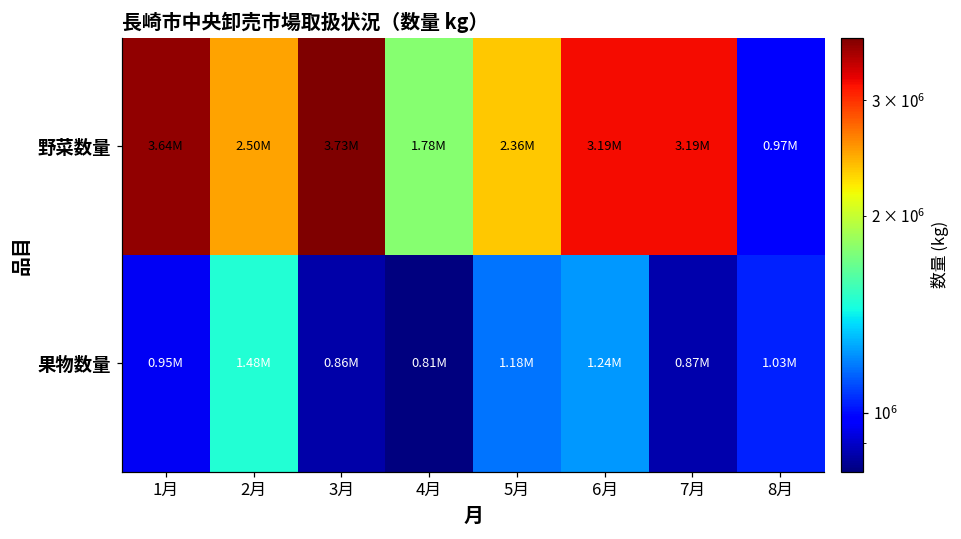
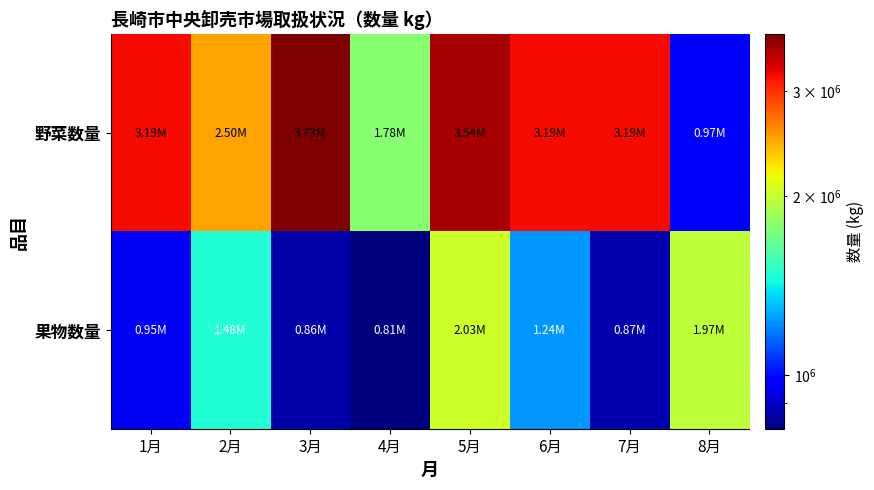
  {
    "野菜数量": {
-     "1月": "3.64M",
+     "1月": "3.19M",
      "2月": "2.50M",
      "3月": "3.73M",
      "4月": "1.78M",
-     "5月": "2.36M",
+     "5月": "3.54M",
      "6月": "3.19M",
      "7月": "3.19M",
      "8月": "0.97M"
    },
    "果物数量": {
      "1月": "0.95M",
      "2月": "1.48M",
      "3月": "0.86M",
      "4月": "0.81M",
-     "5月": "1.18M",
+     "5月": "2.03M",
      "6月": "1.24M",
      "7月": "0.87M",
-     "8月": "1.03M"
+     "8月": "1.97M"
    }
  }
